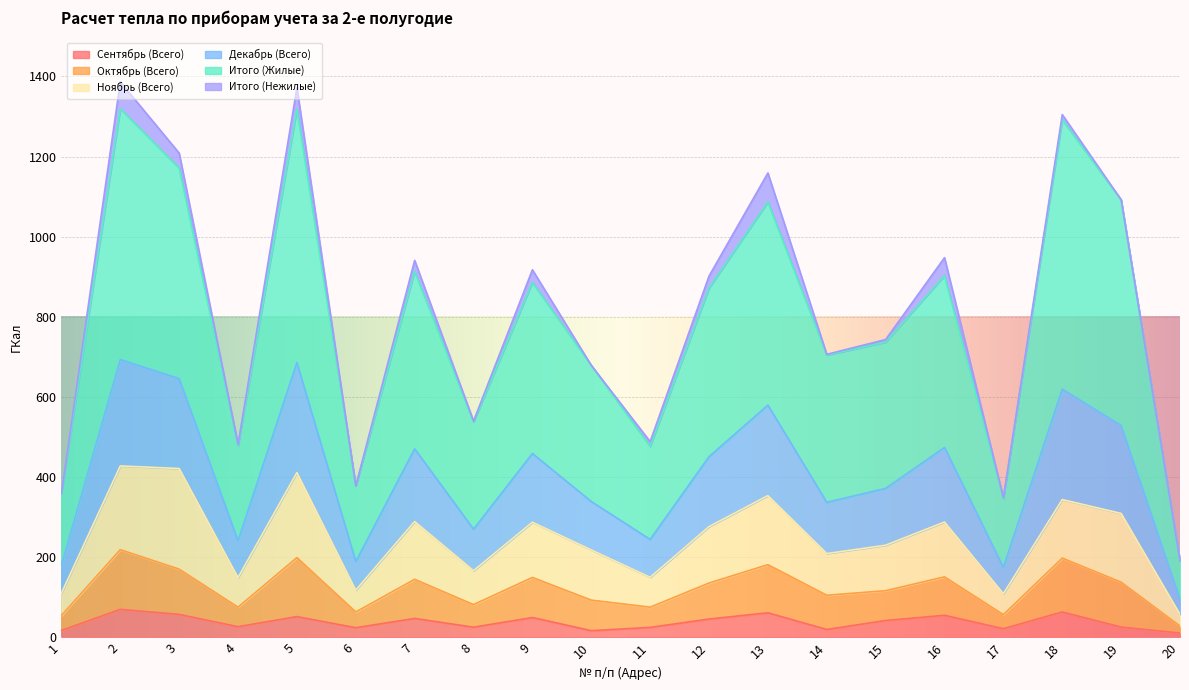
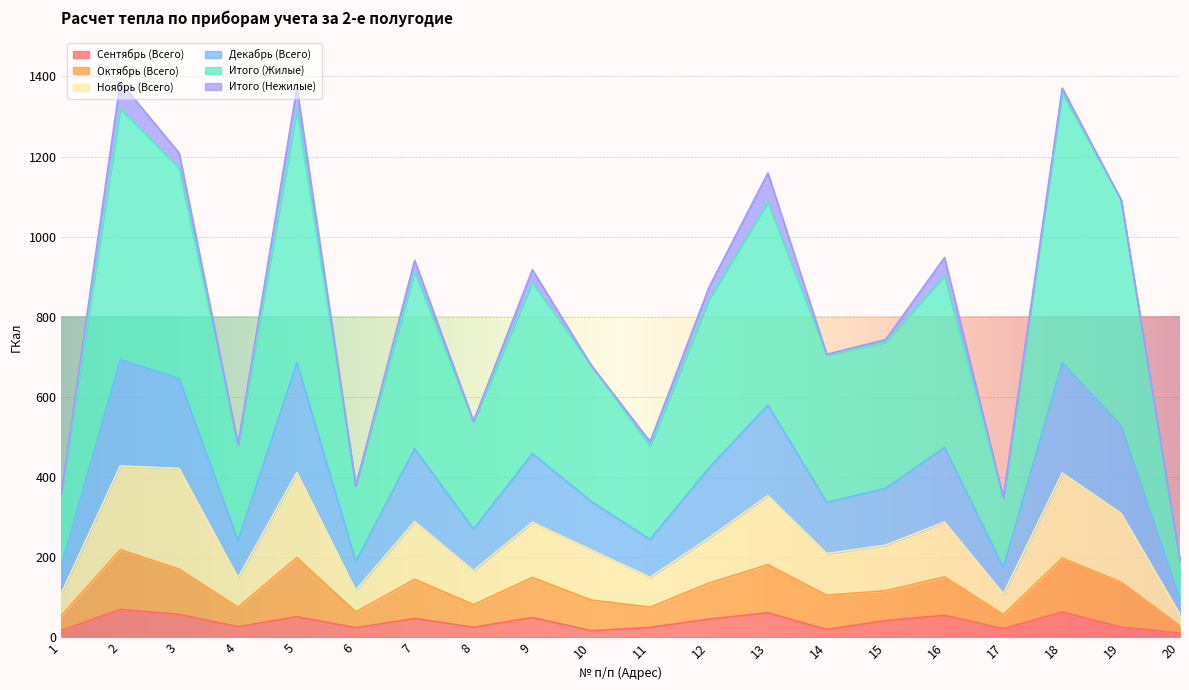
  {
    "Сентябрь (Всего)": {
      "1": 20,
      "2": 70,
      "3": 60,
      "4": 30,
      "5": 50,
      "6": 20,
      "7": 50,
      "8": 30,
      "9": 50,
      "10": 20,
      "11": 20,
      "12": 50,
      "13": 60,
      "14": 20,
      "15": 40,
      "16": 50,
      "17": 20,
      "18": 60,
      "19": 30,
      "20": 10
    },
    "Октябрь (Всего)": {
      "1": 40,
      "2": 150,
      "3": 110,
      "4": 50,
      "5": 150,
      "6": 40,
      "7": 100,
      "8": 60,
      "9": 100,
      "10": 80,
      "11": 50,
      "12": 90,
      "13": 120,
      "14": 90,
      "15": 70,
      "16": 100,
      "17": 40,
      "18": 130,
      "19": 110,
      "20": 20
    },
    "Ноябрь (Всего)": {
      "1": 60,
      "2": 210,
      "3": 250,
      "4": 70,
      "5": 210,
      "6": 50,
      "7": 140,
      "8": 80,
      "9": 140,
      "10": 130,
      "11": 70,
-     "12": 140,
+     "12": 110,
      "13": 170,
      "14": 100,
      "15": 110,
      "16": 140,
      "17": 50,
-     "18": 150,
+     "18": 210,
      "19": 170,
      "20": 30
    },
    "Итого (Жилые)": {
      "2": 630,
      "3": 530,
      "5": 630,
      "7": 440,
      "9": 430,
      "11": 230,
      "12": 420,
      "13": 510,
      "15": 370,
      "16": 430,
      "18": 670
    }
  }
